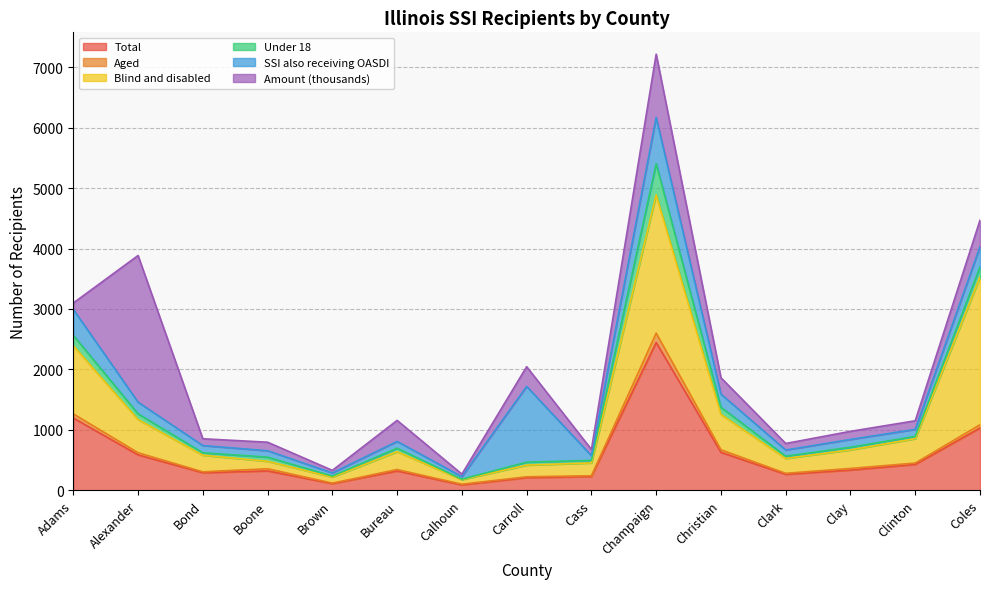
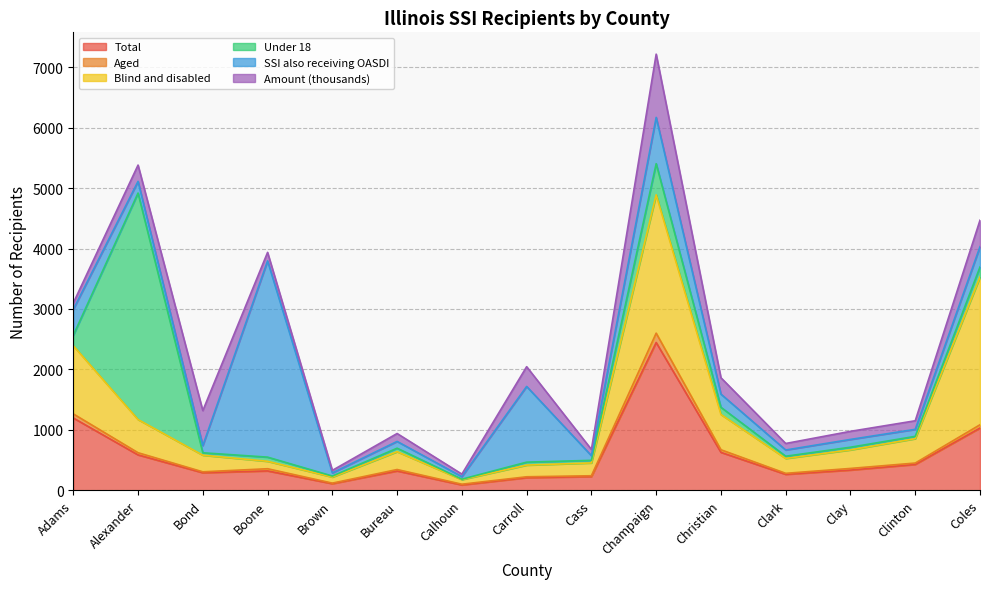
  {
    "Blind and disabled": {
      "Adams": 1100,
      "Alexander": 500,
      "Boone": 100,
      "Bureau": 300,
      "Carroll": 200,
      "Cass": 200,
      "Champaign": 2300,
      "Christian": 600,
      "Clay": 300,
      "Coles": 2400
    },
    "Under 18": {
      "Adams": 200,
-     "Alexander": 100,
+     "Alexander": 3700,
      "Boone": 100,
      "Bureau": 100,
      "Carroll": 0,
      "Cass": 0,
      "Champaign": 500,
      "Christian": 100,
      "Clay": 0,
      "Coles": 200
    },
    "SSI also receiving OASDI": {
      "Adams": 400,
      "Alexander": 200,
      "Bond": 100,
-     "Boone": 100,
+     "Boone": 3200,
      "Bureau": 100,
      "Carroll": 1300,
      "Cass": 100,
      "Champaign": 800,
      "Christian": 200,
      "Clark": 100,
      "Clay": 100,
      "Clinton": 100,
      "Coles": 300
    },
    "Amount (thousands)": {
      "Adams": 100,
-     "Alexander": 2400,
-     "Bond": 100,
+     "Alexander": 300,
+     "Bond": 600,
      "Boone": 100,
-     "Bureau": 300,
+     "Bureau": 100,
      "Carroll": 300,
      "Cass": 100,
      "Champaign": 1000,
      "Christian": 300,
      "Clark": 100,
      "Clay": 100,
      "Clinton": 100,
      "Coles": 400
    }
  }
